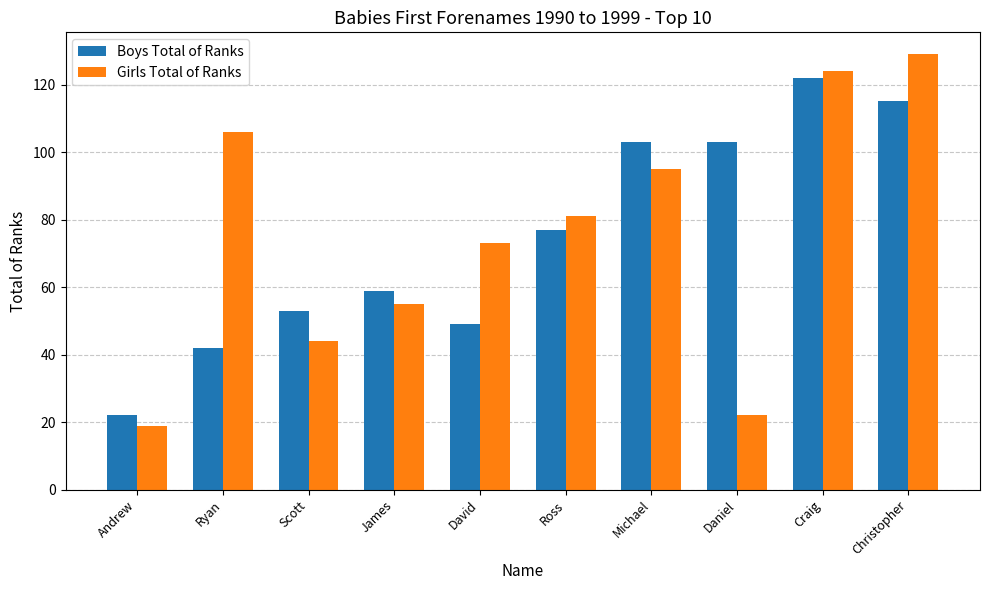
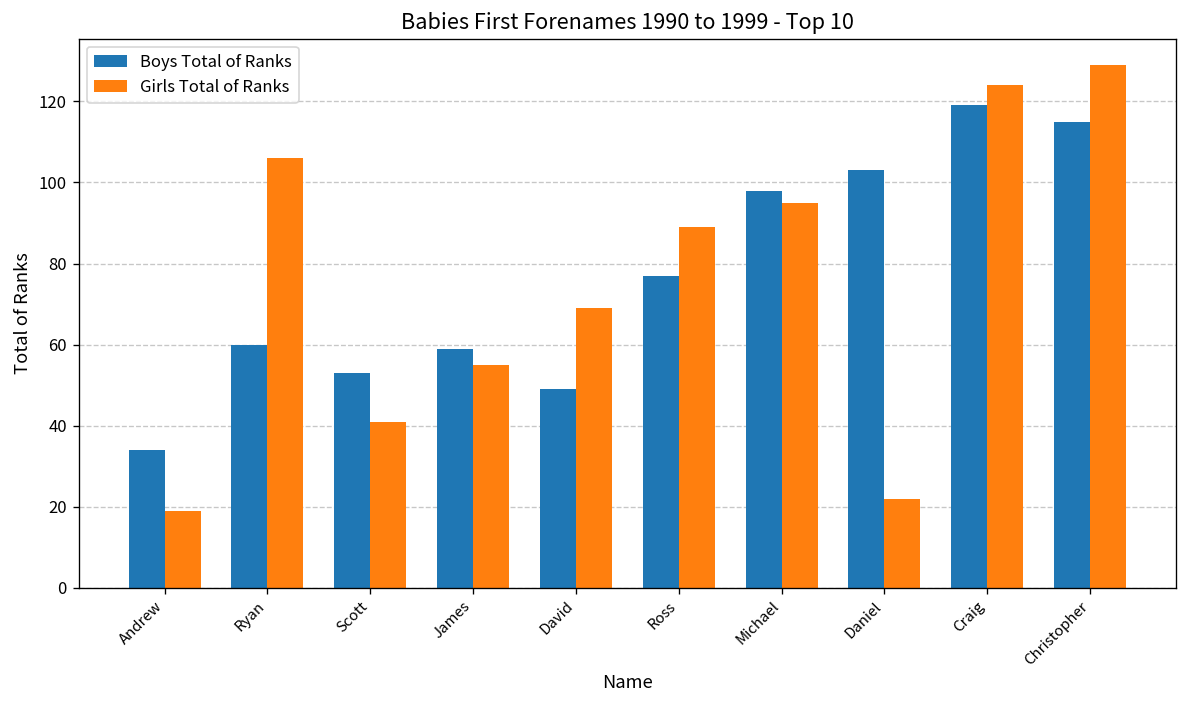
  {
    "Boys Total of Ranks": {
-     "Andrew": 22,
-     "Ryan": 42,
+     "Andrew": 34,
+     "Ryan": 60,
      "Scott": 53,
      "James": 59,
      "David": 49,
      "Ross": 77,
-     "Michael": 103,
+     "Michael": 98,
      "Daniel": 103,
-     "Craig": 122,
+     "Craig": 119,
      "Christopher": 115
    },
    "Girls Total of Ranks": {
      "Andrew": 19,
      "Ryan": 106,
-     "Scott": 44,
+     "Scott": 41,
      "James": 55,
-     "David": 73,
-     "Ross": 81,
+     "David": 69,
+     "Ross": 89,
      "Michael": 95,
      "Daniel": 22,
      "Craig": 124,
      "Christopher": 129
    }
  }
